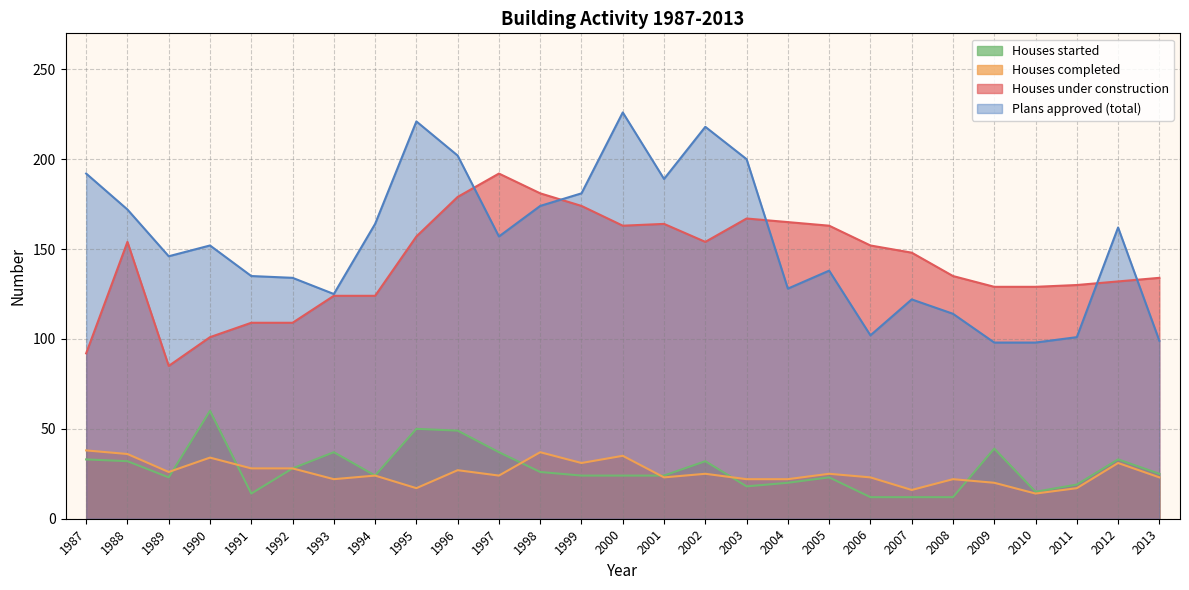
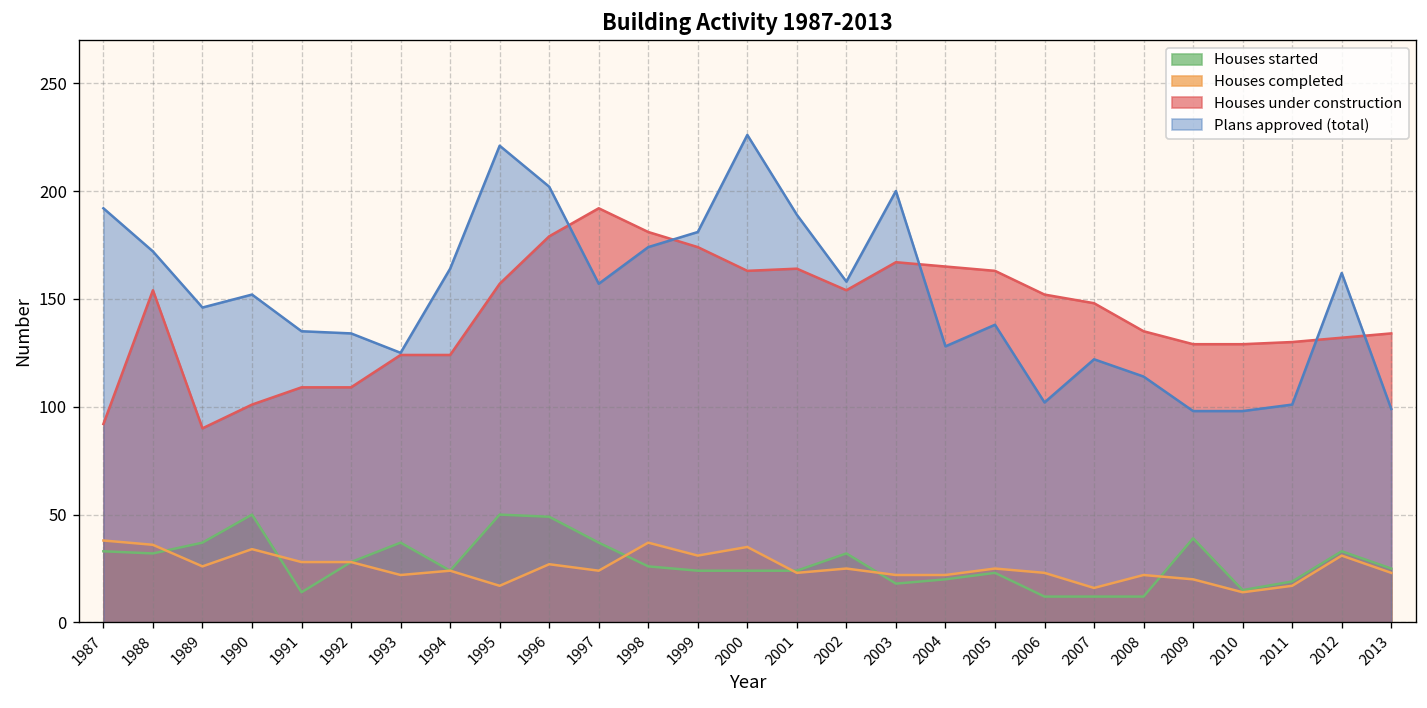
  {
    "Houses started": {
      "1987": 33,
      "1988": 32,
-     "1989": 23,
-     "1990": 60,
+     "1989": 37,
+     "1990": 50,
      "1991": 14,
      "1993": 37,
      "1995": 50,
      "1996": 49,
      "1997": 37,
      "1998": 26,
      "1999": 24,
      "2000": 24,
      "2002": 32,
      "2003": 18,
      "2004": 20,
      "2005": 23,
      "2006": 12,
      "2007": 12,
      "2008": 12,
      "2009": 39,
      "2011": 19,
      "2012": 33,
      "2013": 25
    },
    "Houses completed": {
      "1987": 38,
      "1988": 36,
      "1989": 26,
      "1990": 34,
      "1991": 28,
      "1993": 22,
      "1995": 17,
      "1996": 27,
      "1997": 24,
      "1998": 37,
      "1999": 31,
      "2000": 35,
      "2002": 25,
      "2003": 22,
      "2004": 22,
      "2005": 25,
      "2006": 23,
      "2007": 16,
      "2008": 22,
      "2009": 20,
      "2011": 17,
      "2012": 31,
      "2013": 23
    },
    "Houses under construction": {
      "1987": 92,
      "1988": 154,
-     "1989": 85,
+     "1989": 90,
      "1990": 101,
      "1991": 109,
      "1992": 109,
      "1994": 124,
      "1995": 157,
      "1996": 179,
      "1997": 192,
      "1998": 181,
      "1999": 174,
      "2000": 163,
      "2001": 164,
      "2002": 154,
      "2003": 167,
      "2004": 165,
      "2005": 163,
      "2006": 152,
      "2007": 148,
      "2008": 135,
      "2009": 129,
      "2010": 129,
      "2011": 130,
      "2012": 132,
      "2013": 134
    },
    "Plans approved (total)": {
      "1987": 192,
      "1988": 172,
      "1989": 146,
      "1990": 152,
      "1991": 135,
      "1992": 134,
      "1994": 164,
      "1995": 221,
      "1996": 202,
      "1997": 157,
      "1998": 174,
      "1999": 181,
      "2000": 226,
      "2001": 189,
-     "2002": 218,
+     "2002": 158,
      "2003": 200,
      "2004": 128,
      "2005": 138,
      "2006": 102,
      "2007": 122,
      "2008": 114,
      "2009": 98,
      "2010": 98,
      "2011": 101,
      "2012": 162,
      "2013": 99
    }
  }
